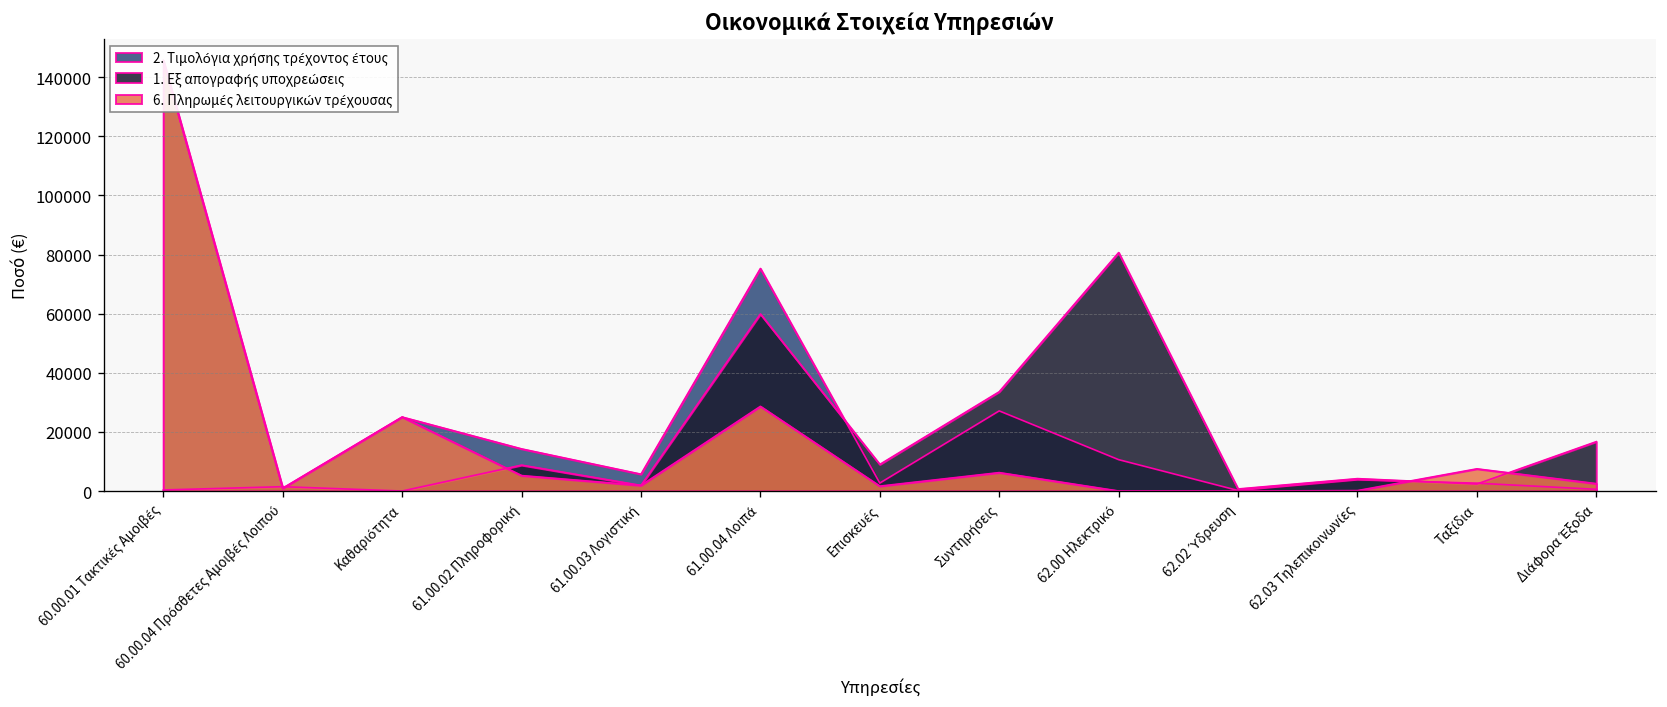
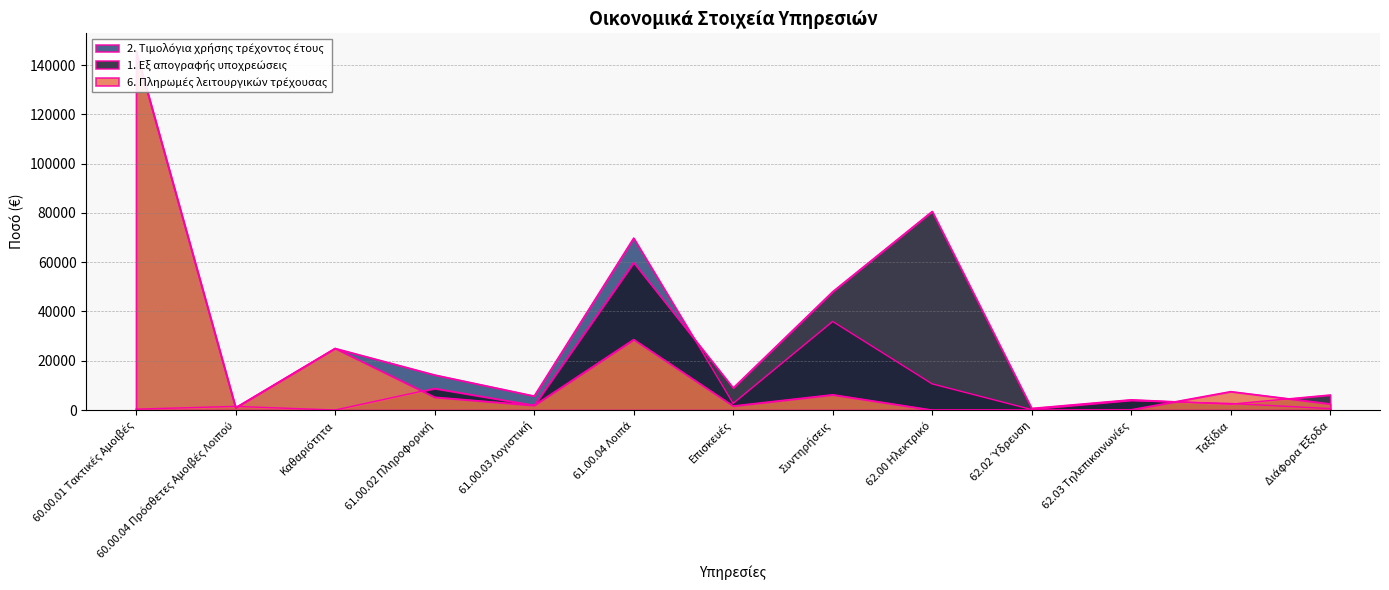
  {
    "2. Τιμολόγια χρήσης τρέχοντος έτους": {
      "61.00.02 Πληροφορική": 14000,
      "61.00.03 Λογιστική": 6000,
-     "61.00.04 Λοιπά": 75000,
-     "Συντηρήσεις": 27000,
+     "61.00.04 Λοιπά": 70000,
+     "Συντηρήσεις": 36000,
      "62.00 Ηλεκτρικό": 11000,
      "Διάφορα Έξοδα": 1000
    },
    "1. Εξ απογραφής υποχρεώσεις": {
      "60.00.01 Τακτικές Αμοιβές": 0,
      "Καθαριότητα": 0,
      "61.00.02 Πληροφορική": 9000,
      "61.00.04 Λοιπά": 60000,
      "Επισκευές": 9000,
-     "Συντηρήσεις": 34000,
+     "Συντηρήσεις": 48000,
      "62.00 Ηλεκτρικό": 81000,
-     "Διάφορα Έξοδα": 17000
+     "Διάφορα Έξοδα": 6000
    },
    "6. Πληρωμές λειτουργικών τρέχουσας": {
      "61.00.02 Πληροφορική": 5000,
      "61.00.04 Λοιπά": 29000,
      "Συντηρήσεις": 6000,
      "62.00 Ηλεκτρικό": 0,
      "62.03 Τηλεπικοινωνίες": 0,
      "Ταξίδια": 7000,
      "Διάφορα Έξοδα": 2000
    }
  }
